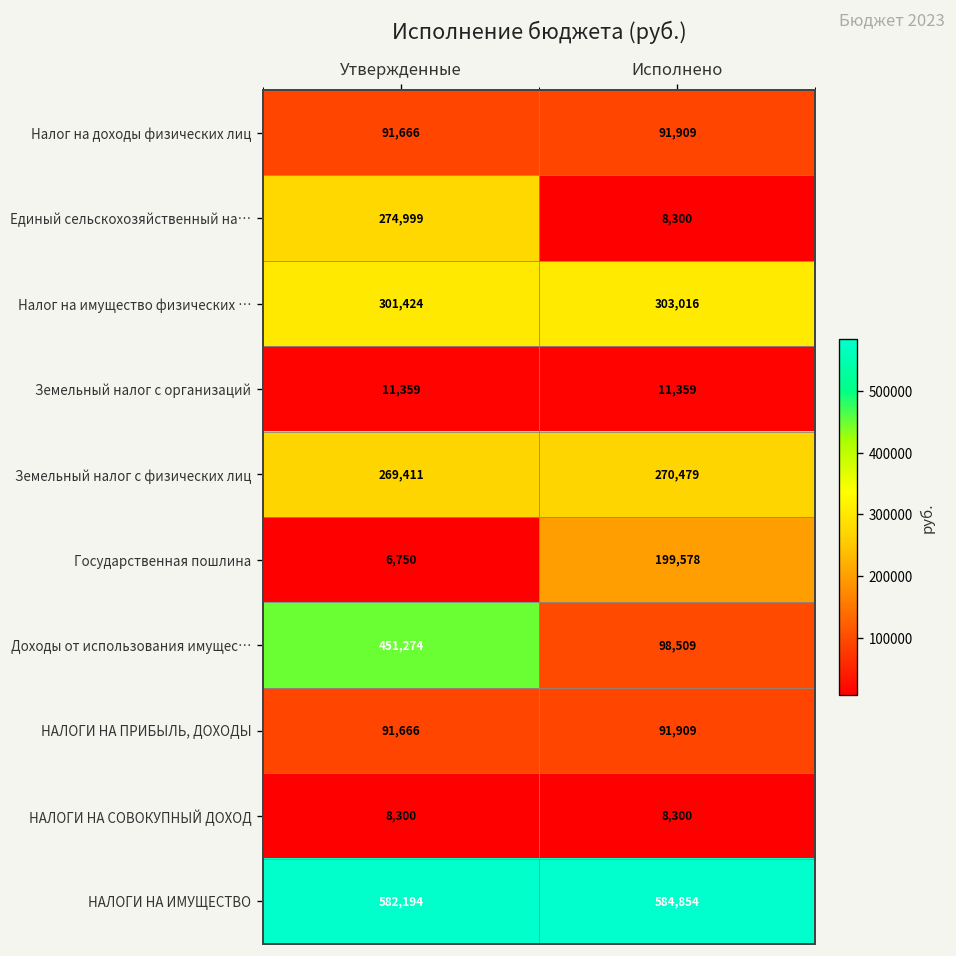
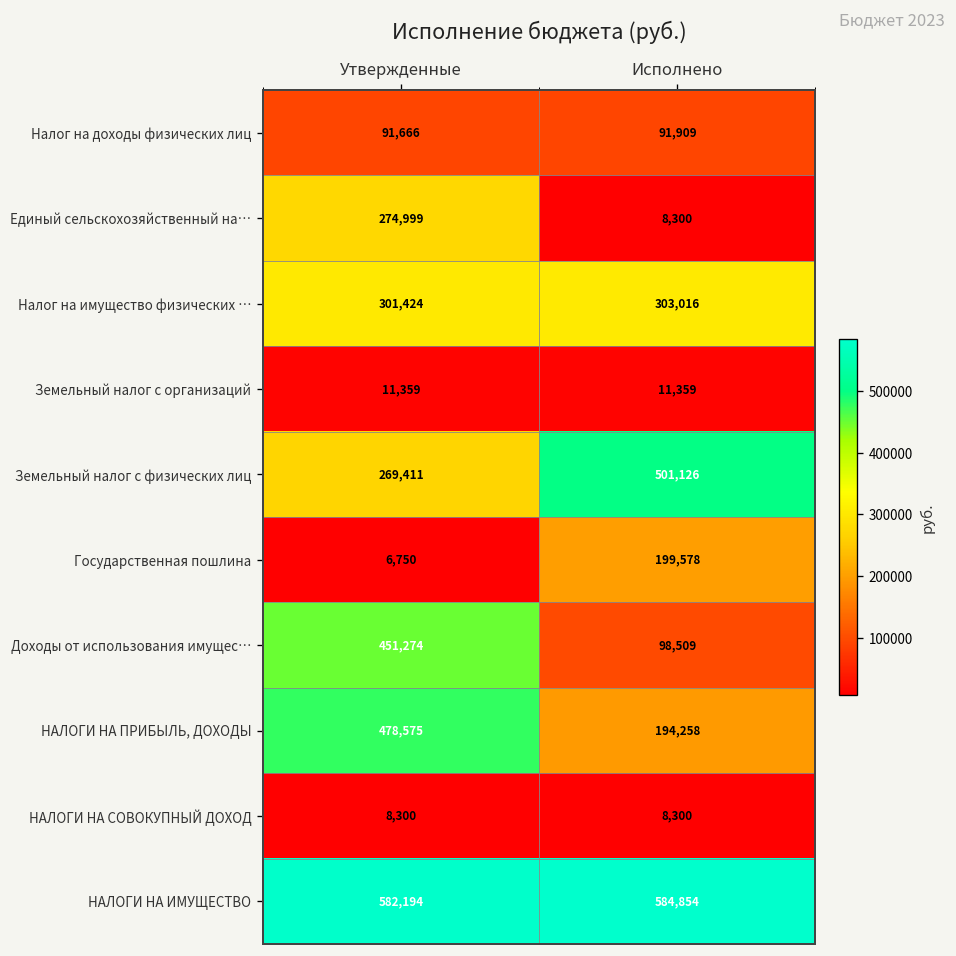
  {
    "Налог на доходы физических лиц": {
      "Утвержденные": "91,666",
      "Исполнено": "91,909"
    },
    "Единый сельскохозяйственный на…": {
      "Утвержденные": "274,999",
      "Исполнено": "8,300"
    },
    "Налог на имущество физических …": {
      "Утвержденные": "301,424",
      "Исполнено": "303,016"
    },
    "Земельный налог с организаций": {
      "Утвержденные": "11,359",
      "Исполнено": "11,359"
    },
    "Земельный налог с физических лиц": {
      "Утвержденные": "269,411",
-     "Исполнено": "270,479"
+     "Исполнено": "501,126"
    },
    "Государственная пошлина": {
      "Утвержденные": "6,750",
      "Исполнено": "199,578"
    },
    "Доходы от использования имущес…": {
      "Утвержденные": "451,274",
      "Исполнено": "98,509"
    },
    "НАЛОГИ НА ПРИБЫЛЬ, ДОХОДЫ": {
-     "Утвержденные": "91,666",
-     "Исполнено": "91,909"
+     "Утвержденные": "478,575",
+     "Исполнено": "194,258"
    },
    "НАЛОГИ НА СОВОКУПНЫЙ ДОХОД": {
      "Утвержденные": "8,300",
      "Исполнено": "8,300"
    },
    "НАЛОГИ НА ИМУЩЕСТВО": {
      "Утвержденные": "582,194",
      "Исполнено": "584,854"
    }
  }
